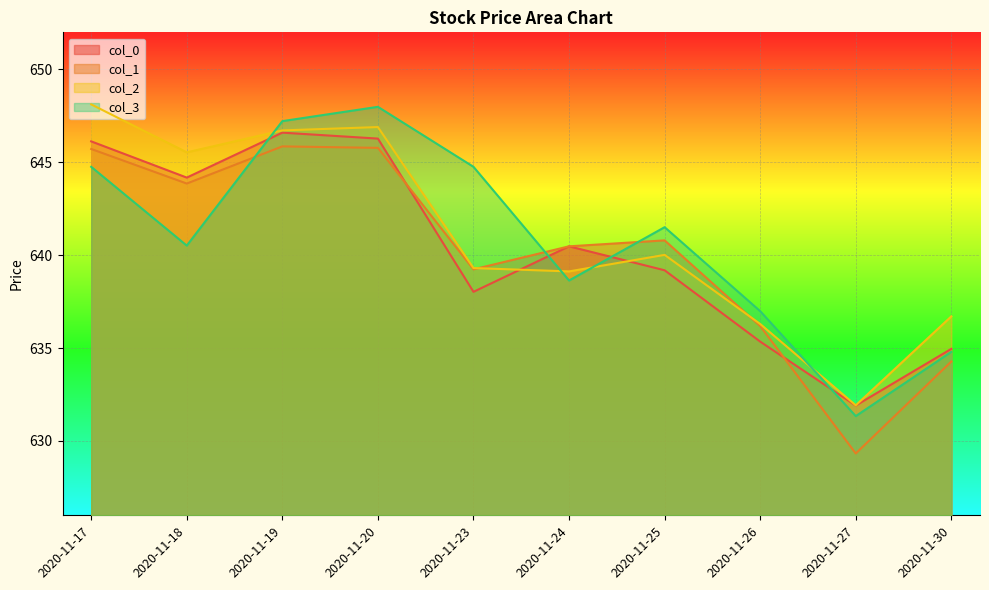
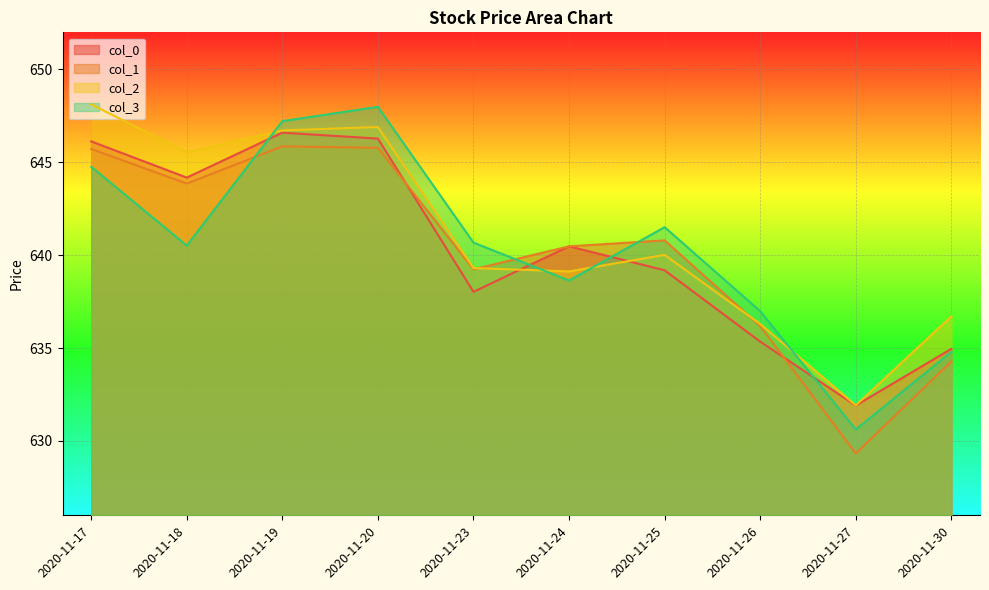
  {
    "col_3": {
      "2020-11-17": 644.8,
      "2020-11-18": 640.5,
      "2020-11-19": 647.2,
      "2020-11-20": 648.0,
-     "2020-11-23": 644.8,
+     "2020-11-23": 640.7,
      "2020-11-24": 638.6,
      "2020-11-25": 641.5,
      "2020-11-26": 637.0,
-     "2020-11-27": 631.3,
+     "2020-11-27": 630.6,
      "2020-11-30": 634.8
    }
  }
